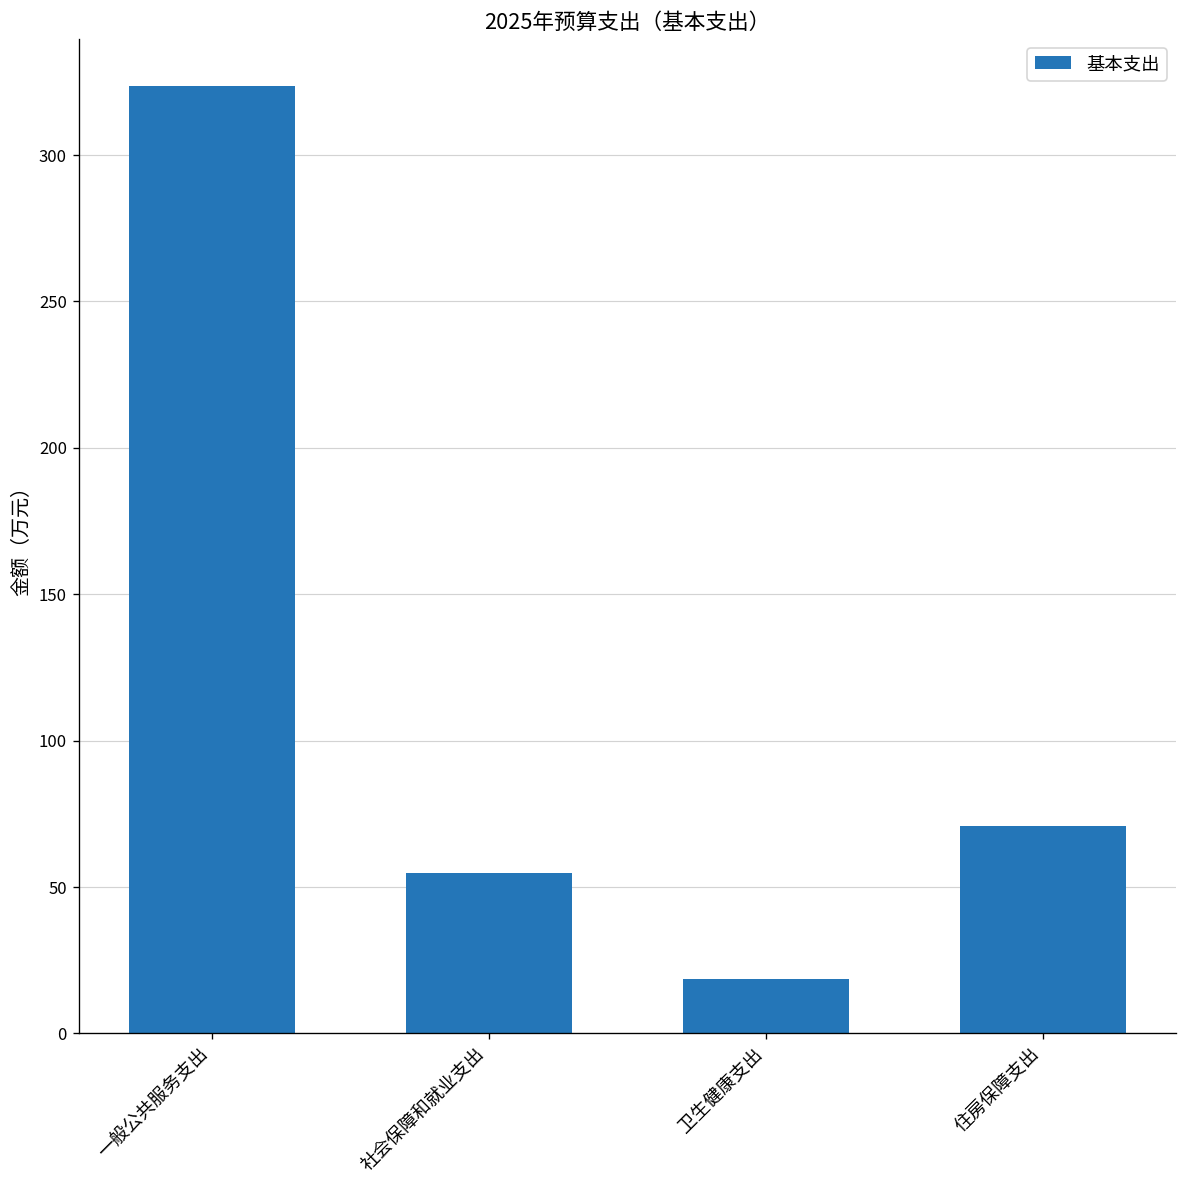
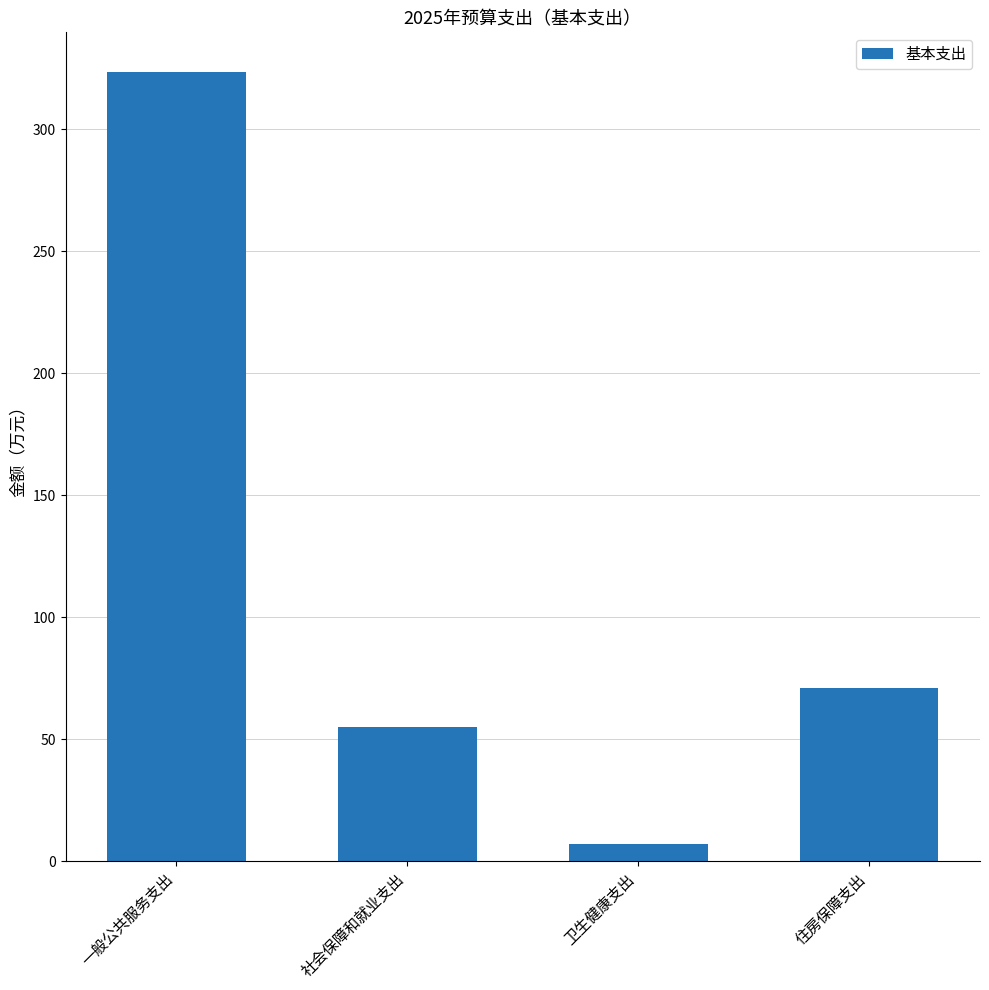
  {
    "一般公共服务支出": 324,
    "社会保障和就业支出": 55,
-   "卫生健康支出": 19,
+   "卫生健康支出": 7,
    "住房保障支出": 71
  }
